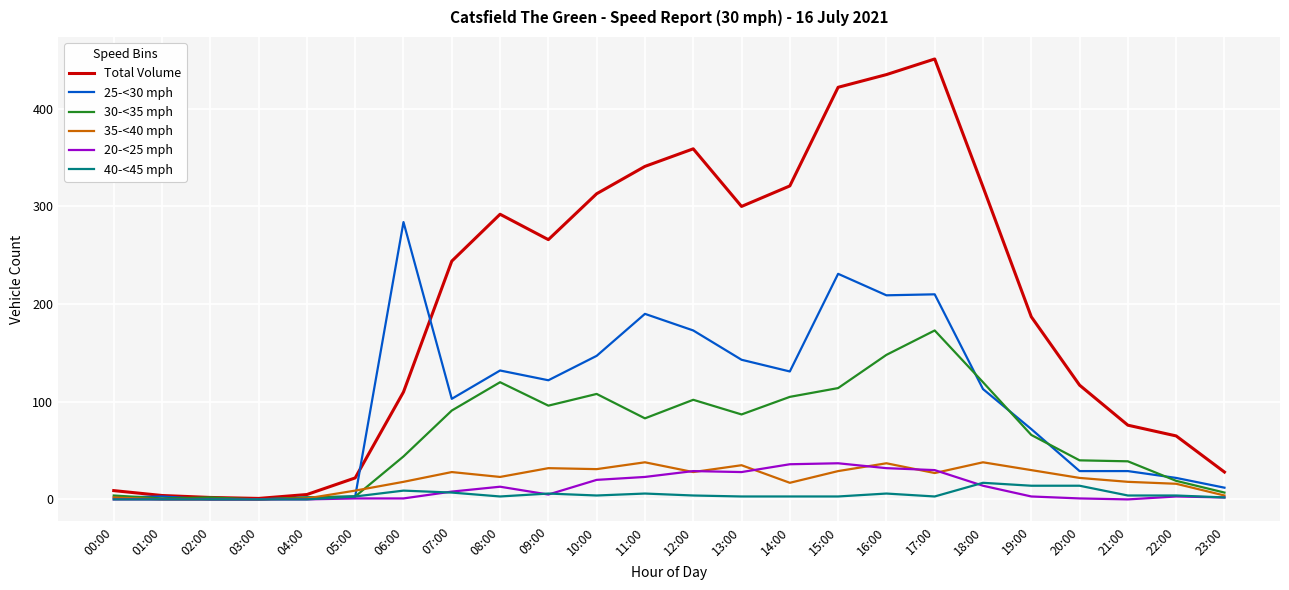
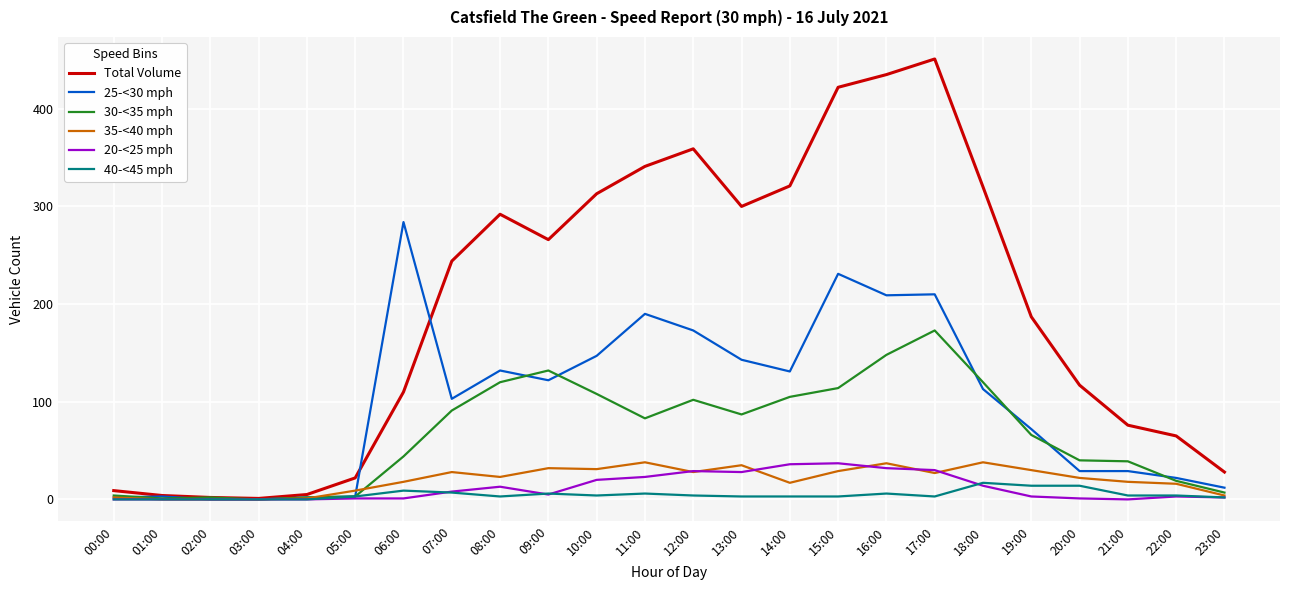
  {
    "Total Volume": {
      "00:00": 10,
      "04:00": 10,
      "05:00": 20,
      "06:00": 110,
      "07:00": 240,
      "08:00": 290,
      "09:00": 270,
      "10:00": 310,
      "11:00": 340,
      "12:00": 360,
      "13:00": 300,
      "14:00": 320,
      "15:00": 420,
      "16:00": 440,
      "17:00": 450,
      "18:00": 320,
      "19:00": 190,
      "20:00": 120,
      "21:00": 80,
      "22:00": 70,
      "23:00": 30
    },
    "25-<30 mph": {
      "06:00": 280,
      "07:00": 100,
      "08:00": 130,
      "09:00": 120,
      "10:00": 150,
      "11:00": 190,
      "12:00": 170,
      "13:00": 140,
      "14:00": 130,
      "15:00": 230,
      "16:00": 210,
      "17:00": 210,
      "18:00": 110,
      "19:00": 70,
      "20:00": 30,
      "21:00": 30,
      "22:00": 20,
      "23:00": 10
    },
    "30-<35 mph": {
      "06:00": 40,
      "07:00": 90,
      "08:00": 120,
-     "09:00": 100,
+     "09:00": 130,
      "10:00": 110,
      "11:00": 80,
      "12:00": 100,
      "13:00": 90,
      "14:00": 110,
      "15:00": 110,
      "16:00": 150,
      "17:00": 170,
      "18:00": 120,
      "19:00": 70,
      "20:00": 40,
      "21:00": 40,
      "22:00": 20,
      "23:00": 10
    },
    "35-<40 mph": {
      "05:00": 10,
      "06:00": 20,
      "07:00": 30,
      "08:00": 20,
      "09:00": 30,
      "10:00": 30,
      "11:00": 40,
      "13:00": 40,
      "14:00": 20,
      "15:00": 30,
      "16:00": 40,
      "17:00": 30,
      "18:00": 40,
      "19:00": 30,
      "20:00": 20,
      "21:00": 20,
      "22:00": 20
    },
    "20-<25 mph": {
      "06:00": 0,
      "08:00": 10,
      "10:00": 20,
      "11:00": 20,
      "13:00": 30,
      "14:00": 40,
      "15:00": 40,
      "16:00": 30,
      "17:00": 30,
      "18:00": 10,
      "19:00": 0,
      "20:00": 0,
      "21:00": 0
    },
    "40-<45 mph": {
      "06:00": 10,
      "08:00": 0,
      "10:00": 0,
      "11:00": 10,
      "12:00": 0,
      "13:00": 0,
      "14:00": 0,
      "15:00": 0,
      "16:00": 10,
      "17:00": 0,
      "18:00": 20,
      "19:00": 10,
      "20:00": 10,
      "21:00": 0
    }
  }
